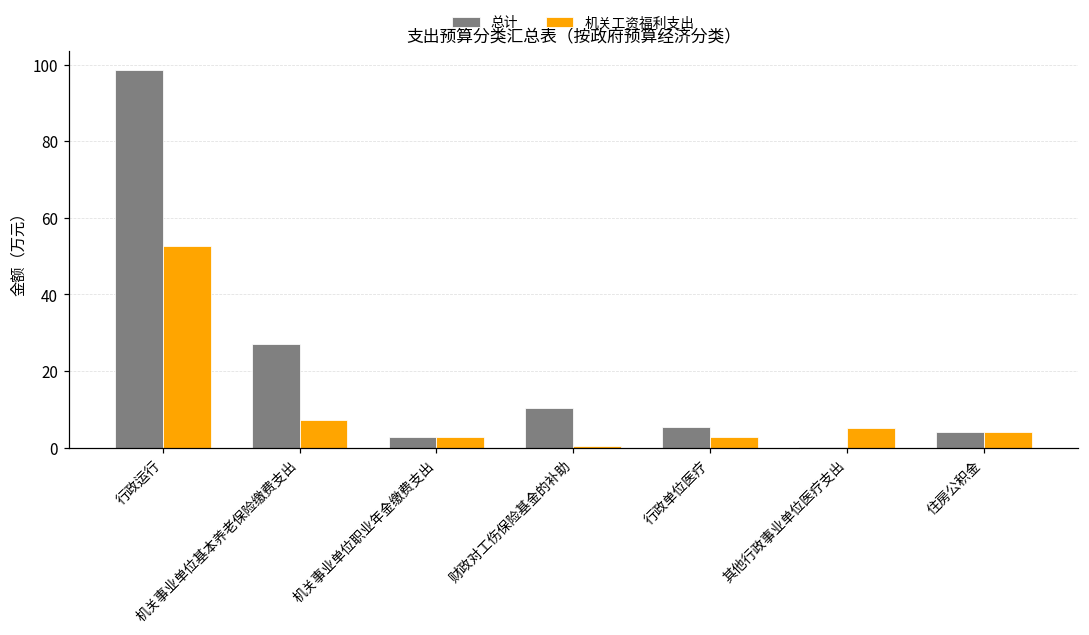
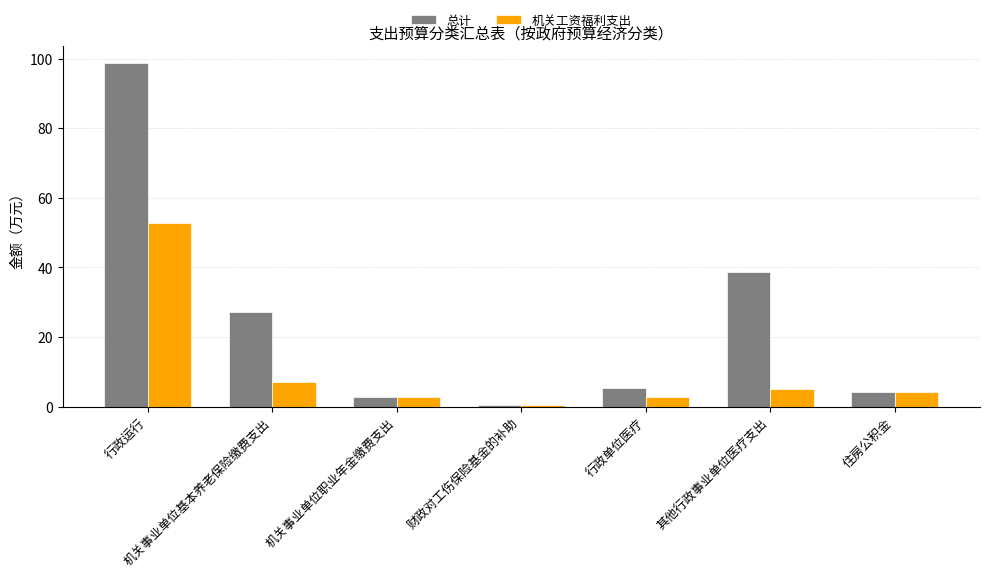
  {
    "总计": {
      "行政运行": 99,
      "机关事业单位基本养老保险缴费支出": 27,
      "机关事业单位职业年金缴费支出": 3,
-     "财政对工伤保险基金的补助": 10,
+     "财政对工伤保险基金的补助": 0,
      "行政单位医疗": 5,
-     "其他行政事业单位医疗支出": 0,
+     "其他行政事业单位医疗支出": 39,
      "住房公积金": 4
    },
    "机关工资福利支出": {
      "行政运行": 53,
      "机关事业单位基本养老保险缴费支出": 7,
      "机关事业单位职业年金缴费支出": 3,
      "行政单位医疗": 3,
      "其他行政事业单位医疗支出": 5,
      "住房公积金": 4
    }
  }
